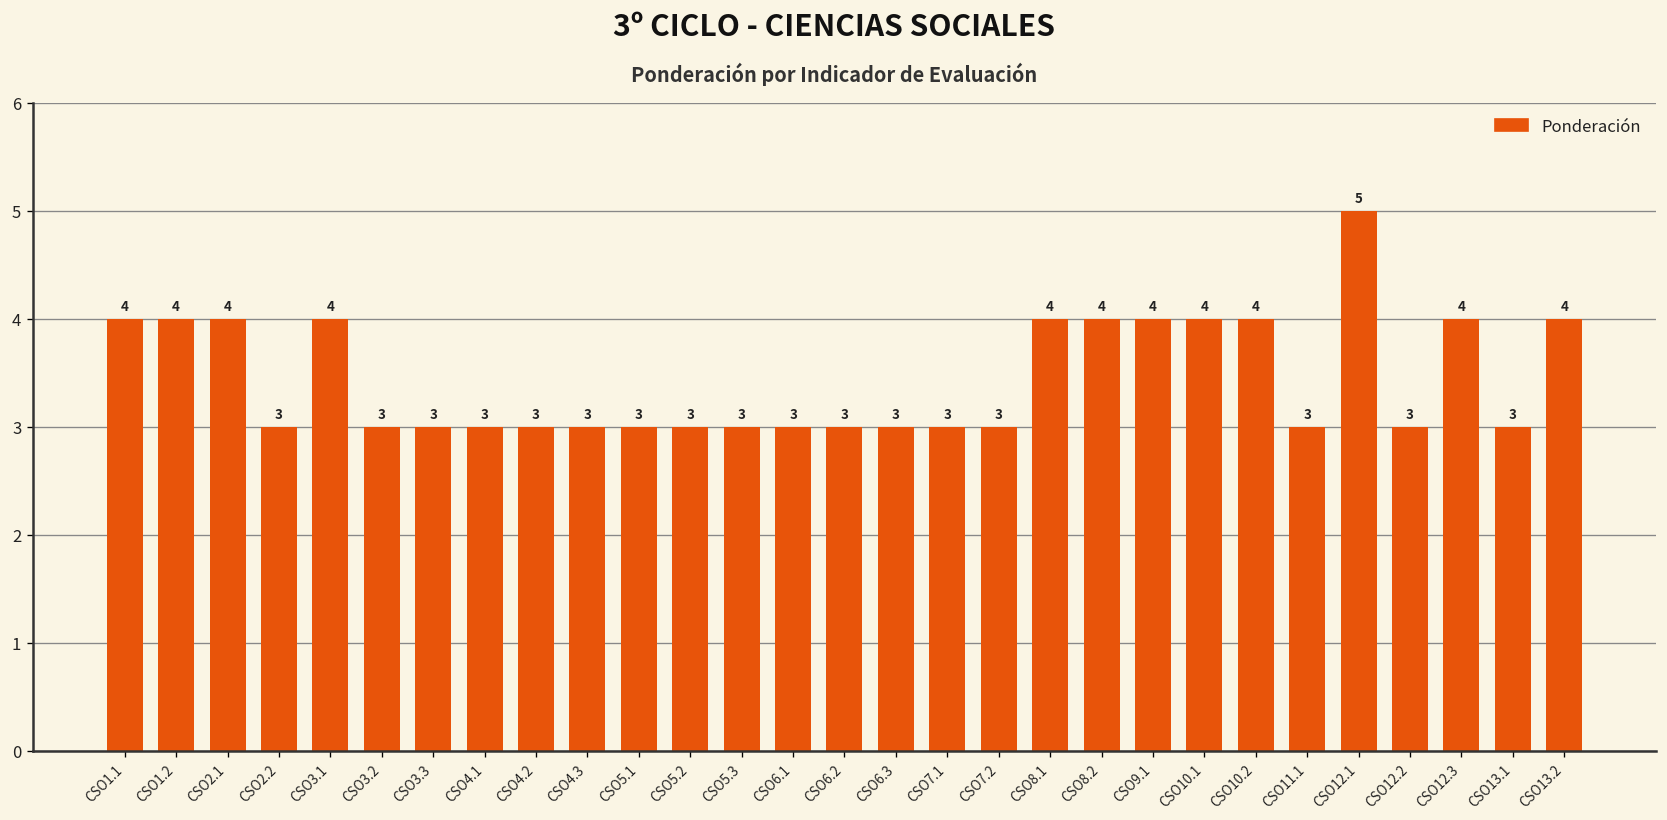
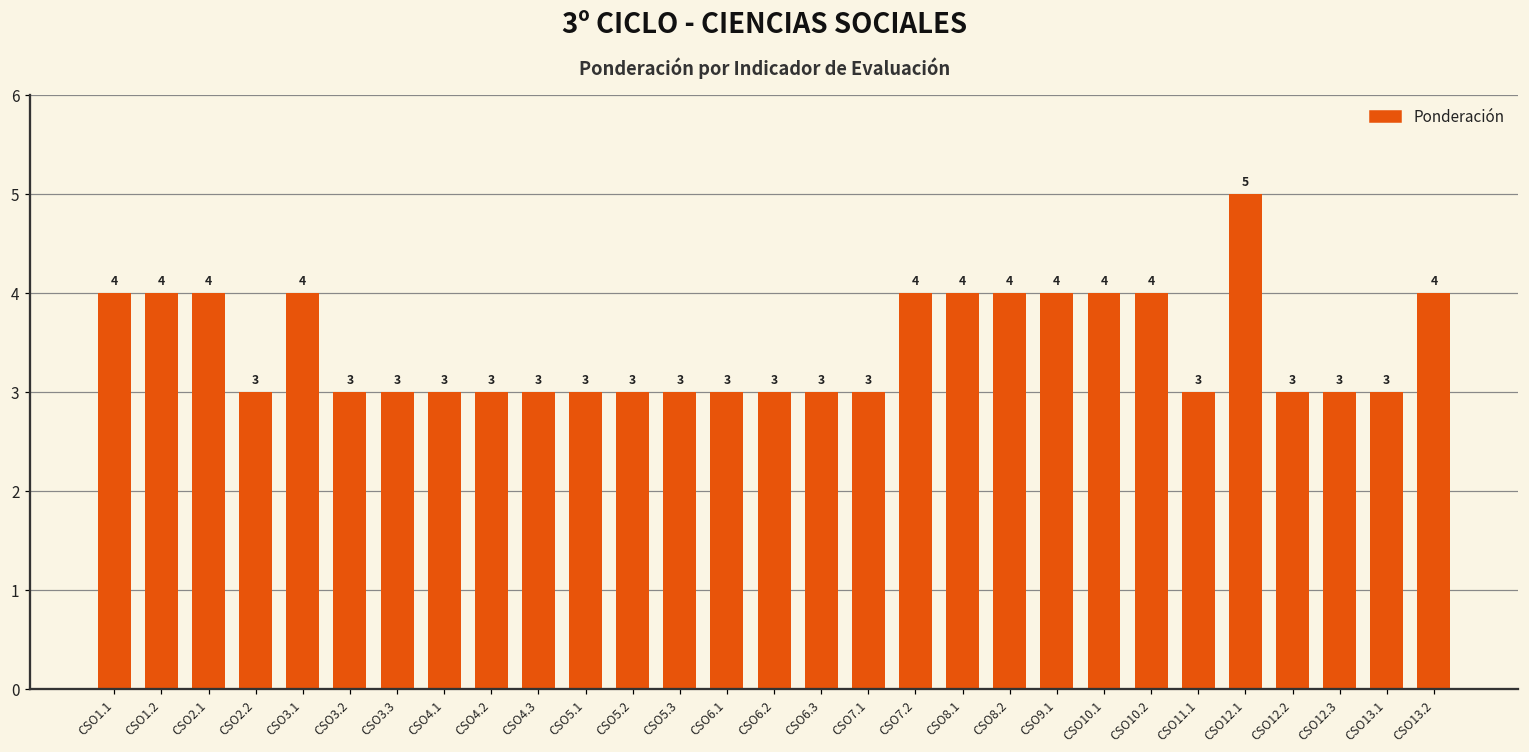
  {
    "CSO1.1": 4,
    "CSO1.2": 4,
    "CSO2.1": 4,
    "CSO2.2": 3,
    "CSO3.1": 4,
    "CSO3.2": 3,
    "CSO3.3": 3,
    "CSO4.1": 3,
    "CSO4.2": 3,
    "CSO4.3": 3,
    "CSO5.1": 3,
    "CSO5.2": 3,
    "CSO5.3": 3,
    "CSO6.1": 3,
    "CSO6.2": 3,
    "CSO6.3": 3,
    "CSO7.1": 3,
-   "CSO7.2": 3,
+   "CSO7.2": 4,
    "CSO8.1": 4,
    "CSO8.2": 4,
    "CSO9.1": 4,
    "CSO10.1": 4,
    "CSO10.2": 4,
    "CSO11.1": 3,
    "CSO12.1": 5,
    "CSO12.2": 3,
-   "CSO12.3": 4,
+   "CSO12.3": 3,
    "CSO13.1": 3,
    "CSO13.2": 4
  }
